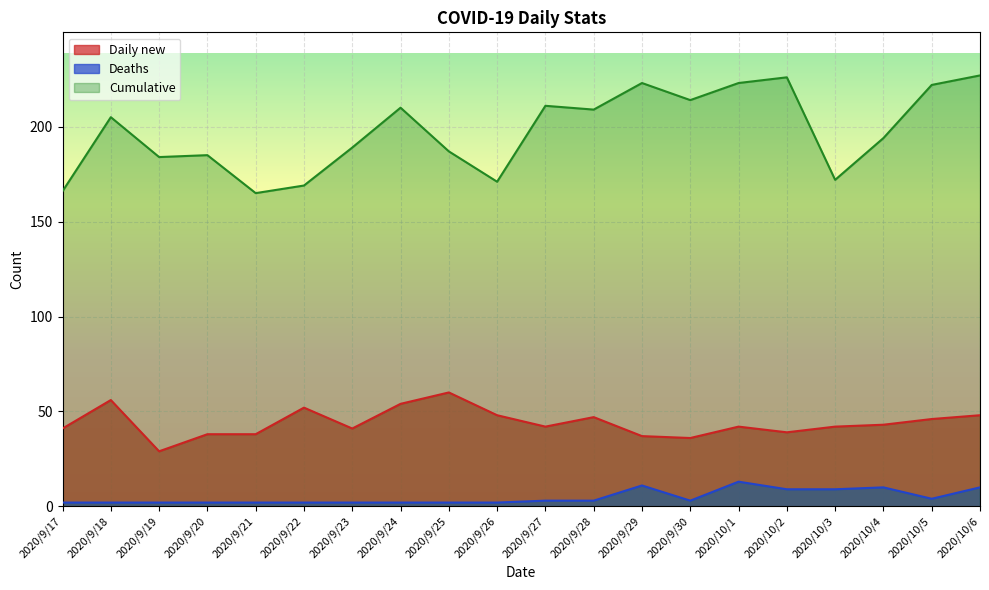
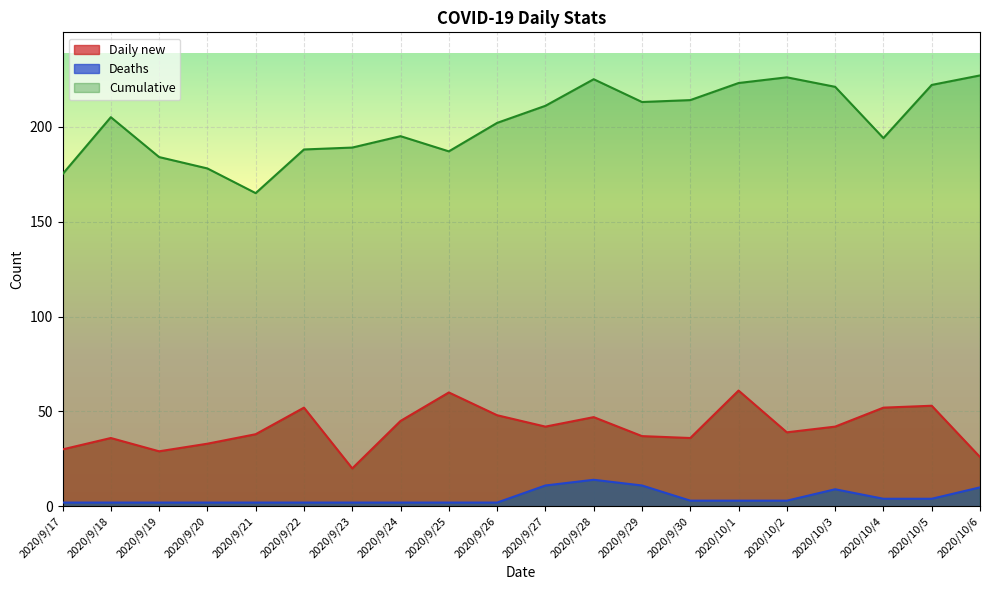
  {
    "Daily new": {
-     "2020/9/17": 41,
-     "2020/9/18": 56,
+     "2020/9/17": 30,
+     "2020/9/18": 36,
      "2020/9/19": 29,
-     "2020/9/20": 38,
+     "2020/9/20": 33,
      "2020/9/21": 38,
      "2020/9/22": 52,
-     "2020/9/23": 41,
-     "2020/9/24": 54,
+     "2020/9/23": 20,
+     "2020/9/24": 45,
      "2020/9/25": 60,
      "2020/9/26": 48,
      "2020/9/27": 42,
      "2020/9/28": 47,
      "2020/9/29": 37,
      "2020/9/30": 36,
-     "2020/10/1": 42,
+     "2020/10/1": 61,
      "2020/10/2": 39,
      "2020/10/3": 42,
-     "2020/10/4": 43,
-     "2020/10/5": 46,
-     "2020/10/6": 48
+     "2020/10/4": 52,
+     "2020/10/5": 53,
+     "2020/10/6": 26
    },
    "Deaths": {
      "2020/9/17": 2,
      "2020/9/18": 2,
      "2020/9/19": 2,
      "2020/9/20": 2,
      "2020/9/21": 2,
      "2020/9/22": 2,
      "2020/9/23": 2,
      "2020/9/24": 2,
      "2020/9/25": 2,
      "2020/9/26": 2,
-     "2020/9/27": 3,
-     "2020/9/28": 3,
+     "2020/9/27": 11,
+     "2020/9/28": 14,
      "2020/9/29": 11,
      "2020/9/30": 3,
-     "2020/10/1": 13,
-     "2020/10/2": 9,
+     "2020/10/1": 3,
+     "2020/10/2": 3,
      "2020/10/3": 9,
-     "2020/10/4": 10,
+     "2020/10/4": 4,
      "2020/10/5": 4,
      "2020/10/6": 10
    },
    "Cumulative": {
-     "2020/9/17": 166,
+     "2020/9/17": 175,
      "2020/9/18": 205,
      "2020/9/19": 184,
-     "2020/9/20": 185,
+     "2020/9/20": 178,
      "2020/9/21": 165,
-     "2020/9/22": 169,
+     "2020/9/22": 188,
      "2020/9/23": 189,
-     "2020/9/24": 210,
+     "2020/9/24": 195,
      "2020/9/25": 187,
-     "2020/9/26": 171,
+     "2020/9/26": 202,
      "2020/9/27": 211,
-     "2020/9/28": 209,
-     "2020/9/29": 223,
+     "2020/9/28": 225,
+     "2020/9/29": 213,
      "2020/9/30": 214,
      "2020/10/1": 223,
      "2020/10/2": 226,
-     "2020/10/3": 172,
+     "2020/10/3": 221,
      "2020/10/4": 194,
      "2020/10/5": 222,
      "2020/10/6": 227
    }
  }
